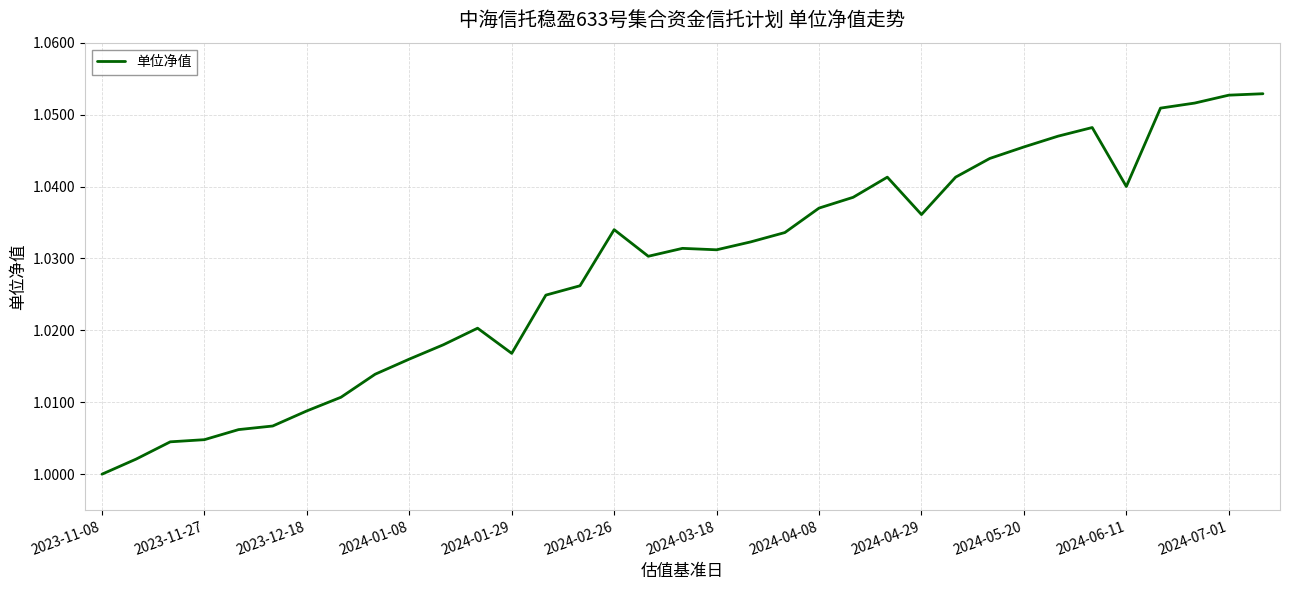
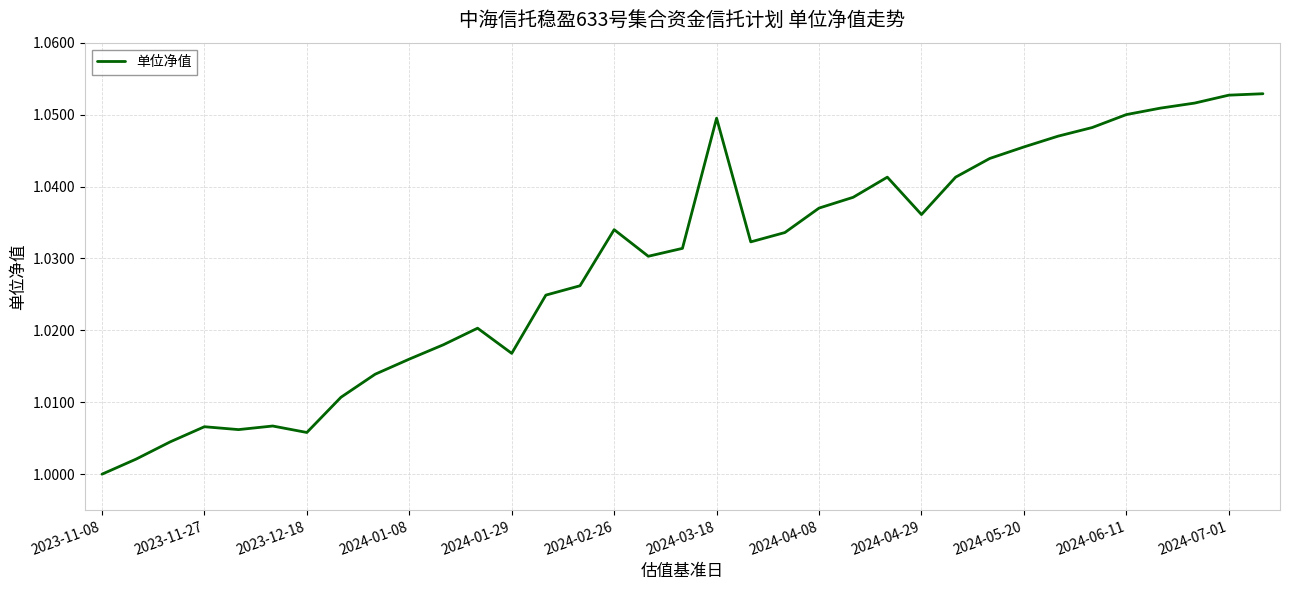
  {
    "2023-11-08": 1.000,
-   "2023-11-27": 1.005,
-   "2023-12-18": 1.009,
+   "2023-11-27": 1.007,
+   "2023-12-18": 1.006,
    "2024-01-08": 1.016,
    "2024-01-29": 1.017,
    "2024-02-26": 1.034,
-   "2024-03-18": 1.031,
+   "2024-03-18": 1.050,
    "2024-04-08": 1.037,
    "2024-04-29": 1.036,
    "2024-05-20": 1.046,
-   "2024-06-11": 1.04,
+   "2024-06-11": 1.05,
    "2024-07-01": 1.053
  }
